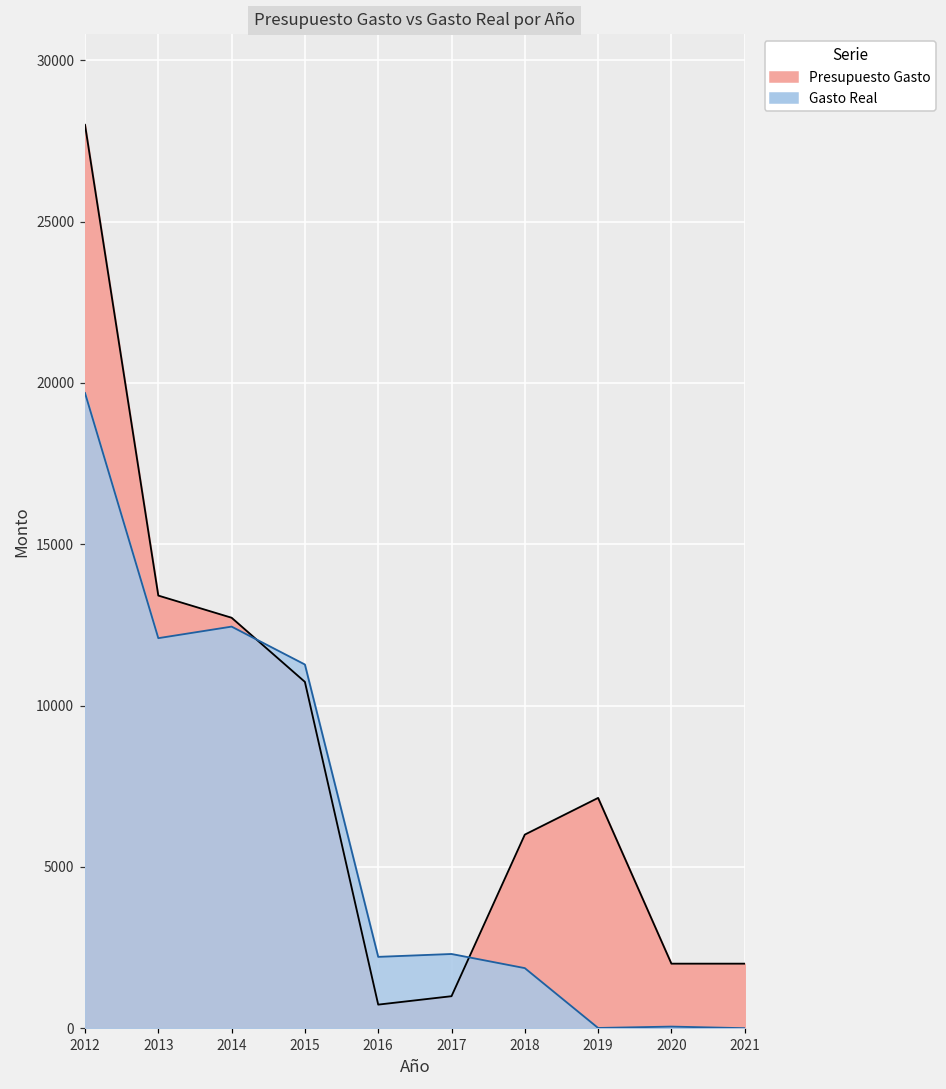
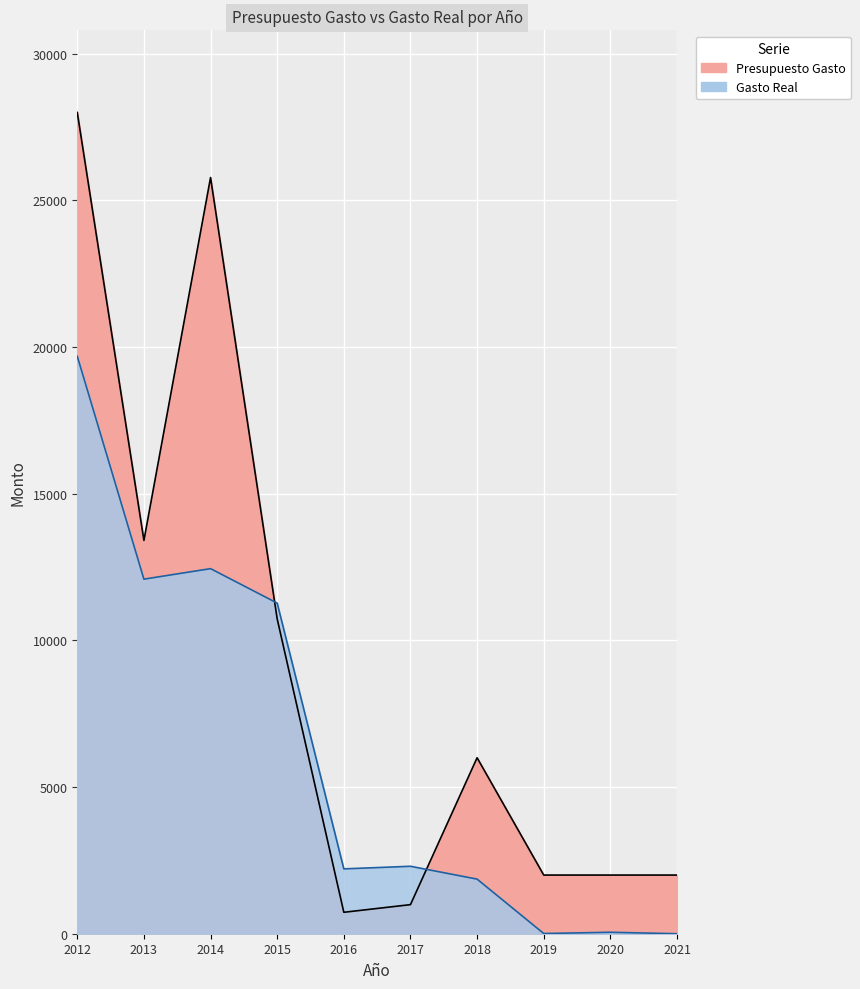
  {
    "Presupuesto Gasto": {
      "2012": 28000,
      "2013": 13400,
-     "2014": 12700,
+     "2014": 25800,
      "2015": 10700,
      "2016": 700,
      "2017": 1000,
      "2018": 6000,
-     "2019": 7100,
+     "2019": 2000,
      "2020": 2000,
      "2021": 2000
    },
    "Gasto Real": {
      "2012": 19700,
      "2013": 12100,
      "2014": 12400,
      "2015": 11300,
      "2016": 2200,
      "2017": 2300,
      "2018": 1900,
      "2019": 0,
      "2020": 0,
      "2021": 0
    }
  }
